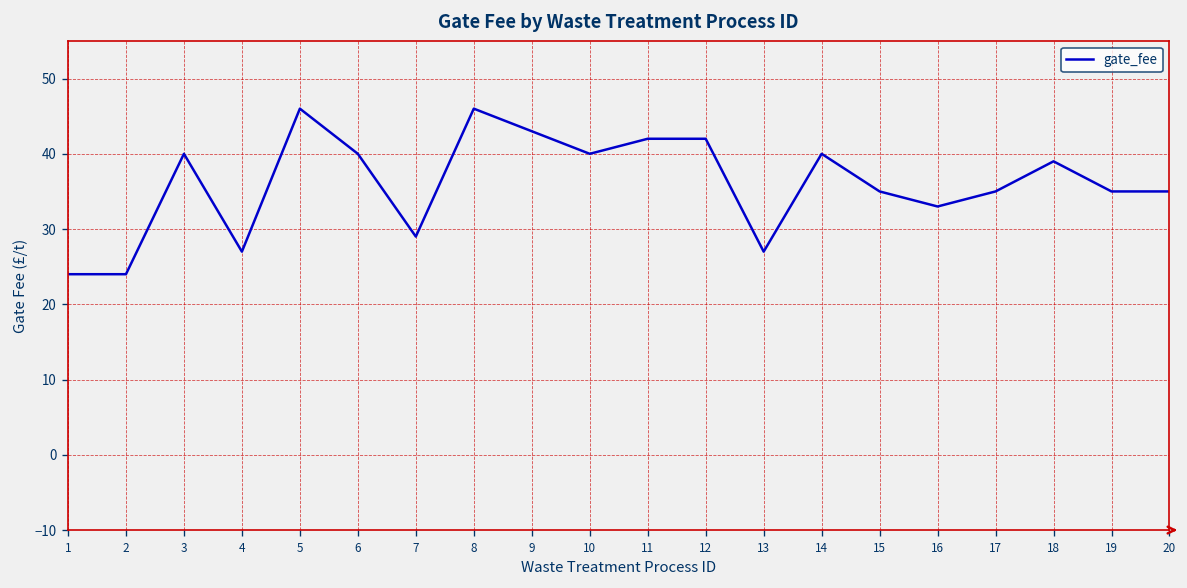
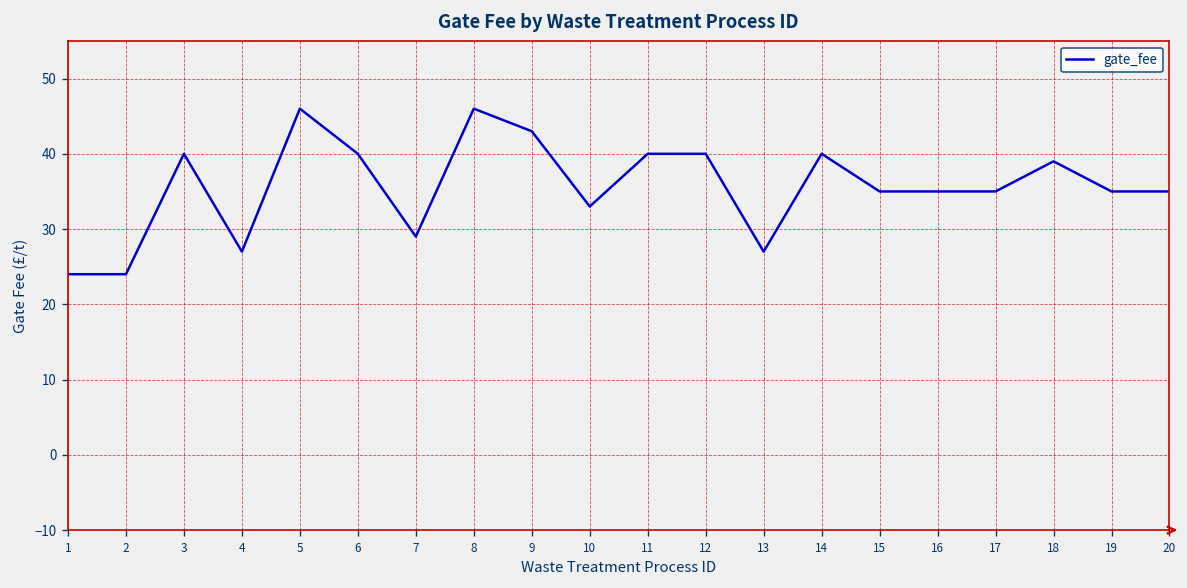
  {
    "1": 24,
    "2": 24,
    "3": 40,
    "4": 27,
    "5": 46,
    "6": 40,
    "7": 29,
    "8": 46,
    "9": 43,
-   "10": 40,
-   "11": 42,
-   "12": 42,
+   "10": 33,
+   "11": 40,
+   "12": 40,
    "13": 27,
    "14": 40,
    "15": 35,
-   "16": 33,
+   "16": 35,
    "17": 35,
    "18": 39,
    "19": 35,
    "20": 35
  }
